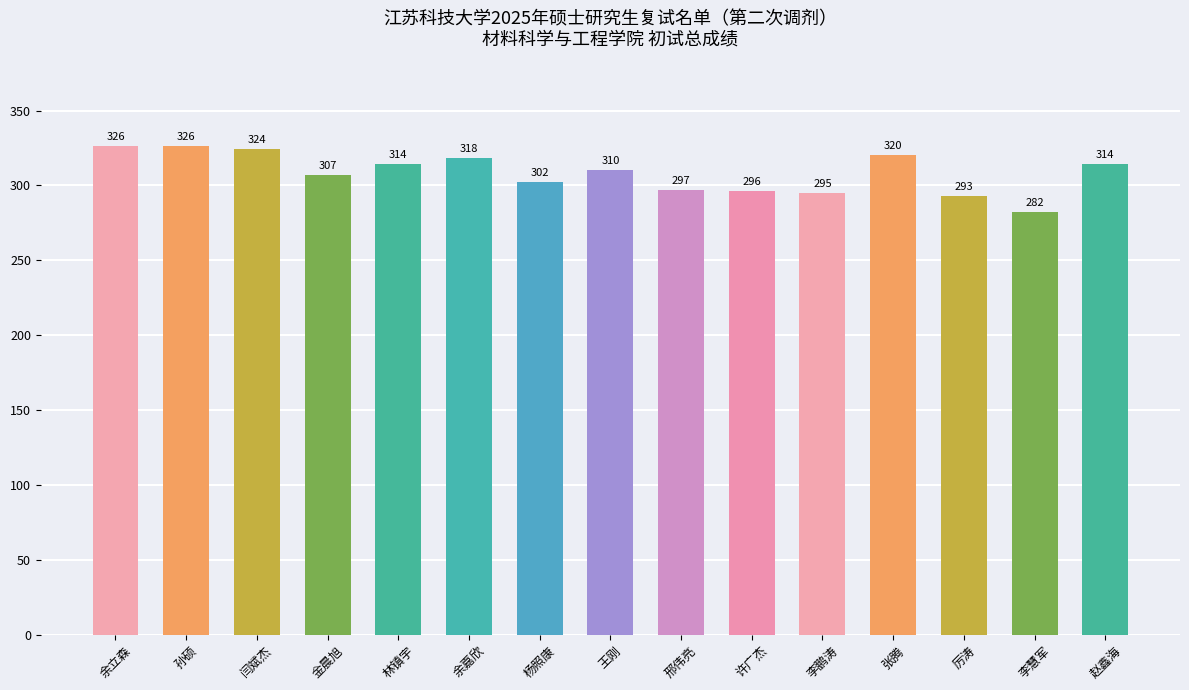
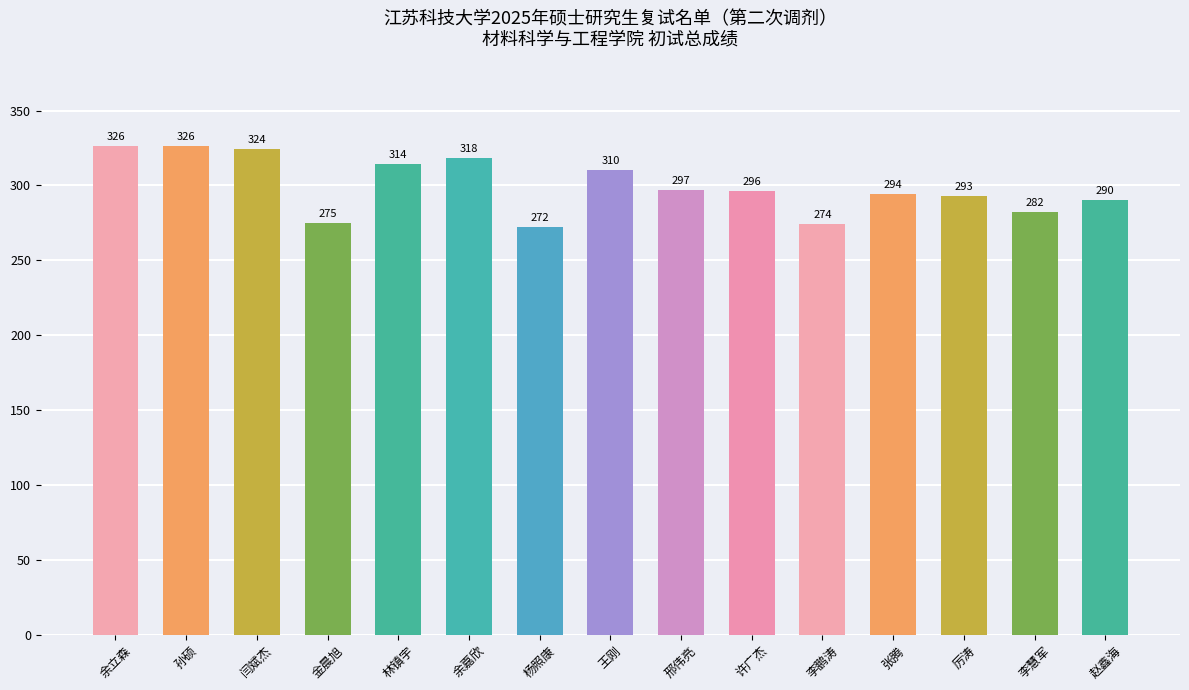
  {
    "余立森": 326,
    "孙硕": 326,
    "闫斌杰": 324,
-   "金晨旭": 307,
+   "金晨旭": 275,
    "林镇宇": 314,
    "余嘉欣": 318,
-   "杨照康": 302,
+   "杨照康": 272,
    "王刚": 310,
    "邢伟亮": 297,
    "许广杰": 296,
-   "李鹏涛": 295,
-   "张腾": 320,
+   "李鹏涛": 274,
+   "张腾": 294,
    "厉涛": 293,
    "李慧军": 282,
-   "赵鑫海": 314
+   "赵鑫海": 290
  }
